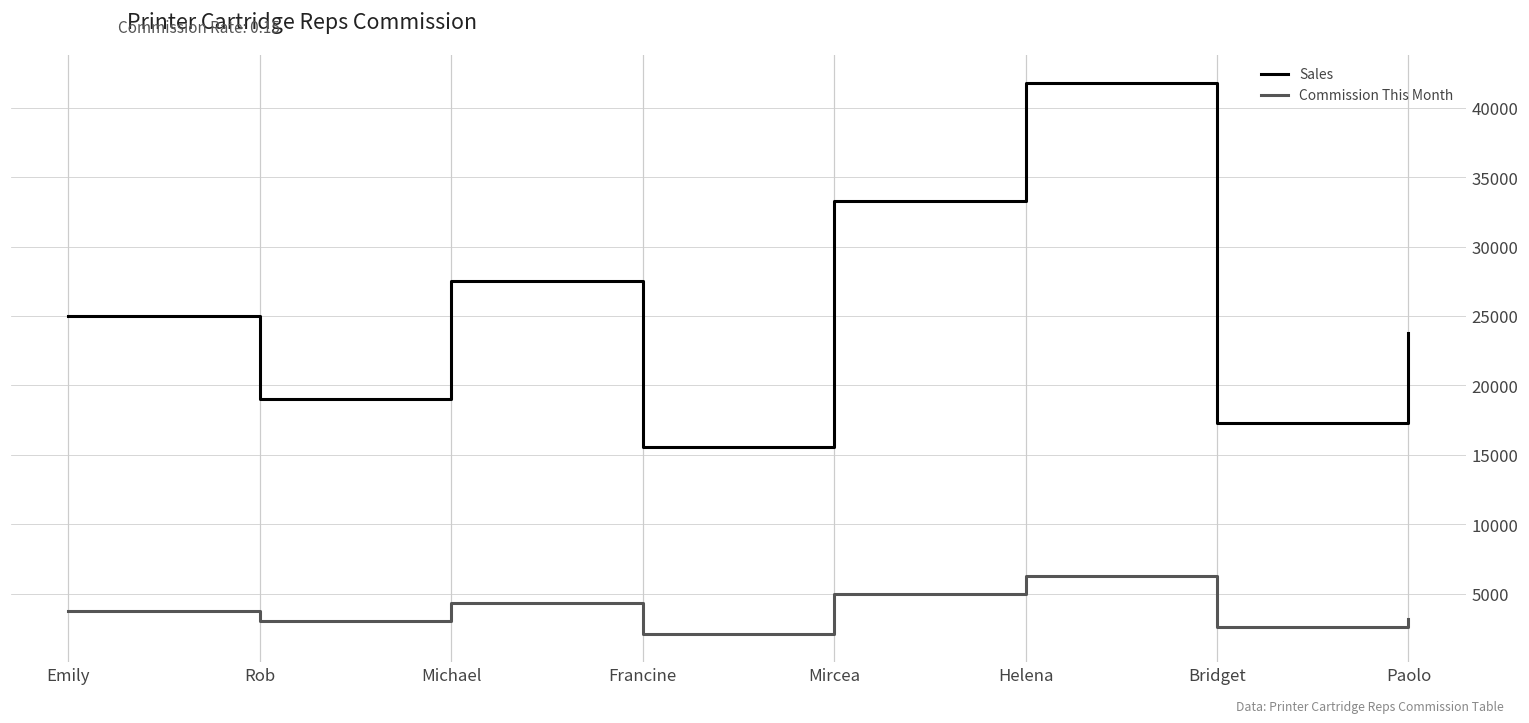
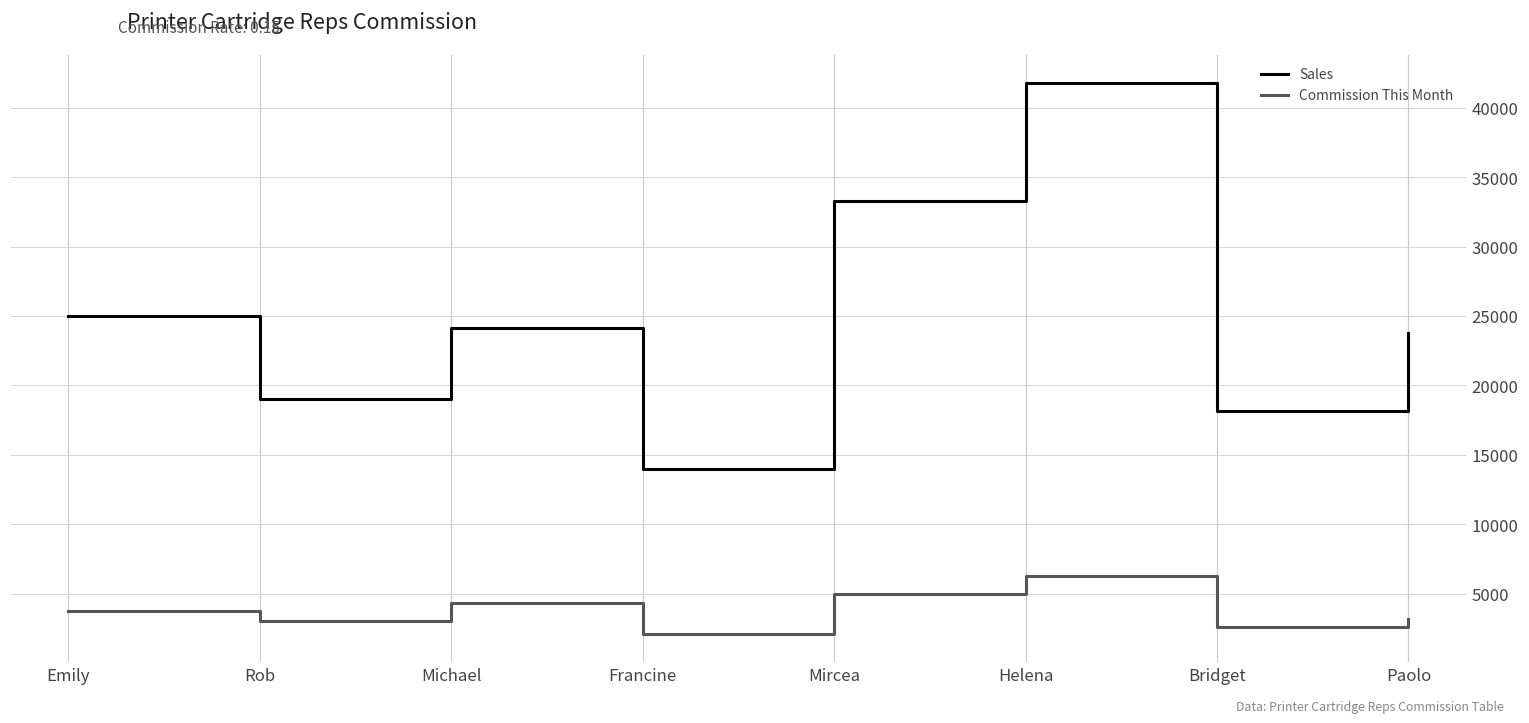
  {
    "Sales": {
      "Emily": 25000,
      "Rob": 19000,
-     "Michael": 27500,
-     "Francine": 15600,
+     "Michael": 24200,
+     "Francine": 14000,
      "Mircea": 33300,
      "Helena": 41800,
-     "Bridget": 17300,
+     "Bridget": 18200,
      "Paolo": 23800
    },
    "Commission This Month": {
      "Emily": 3800,
      "Rob": 3000,
      "Michael": 4400,
      "Francine": 2100,
      "Mircea": 5000,
      "Helena": 6300,
      "Bridget": 2600,
      "Paolo": 3100
    }
  }
